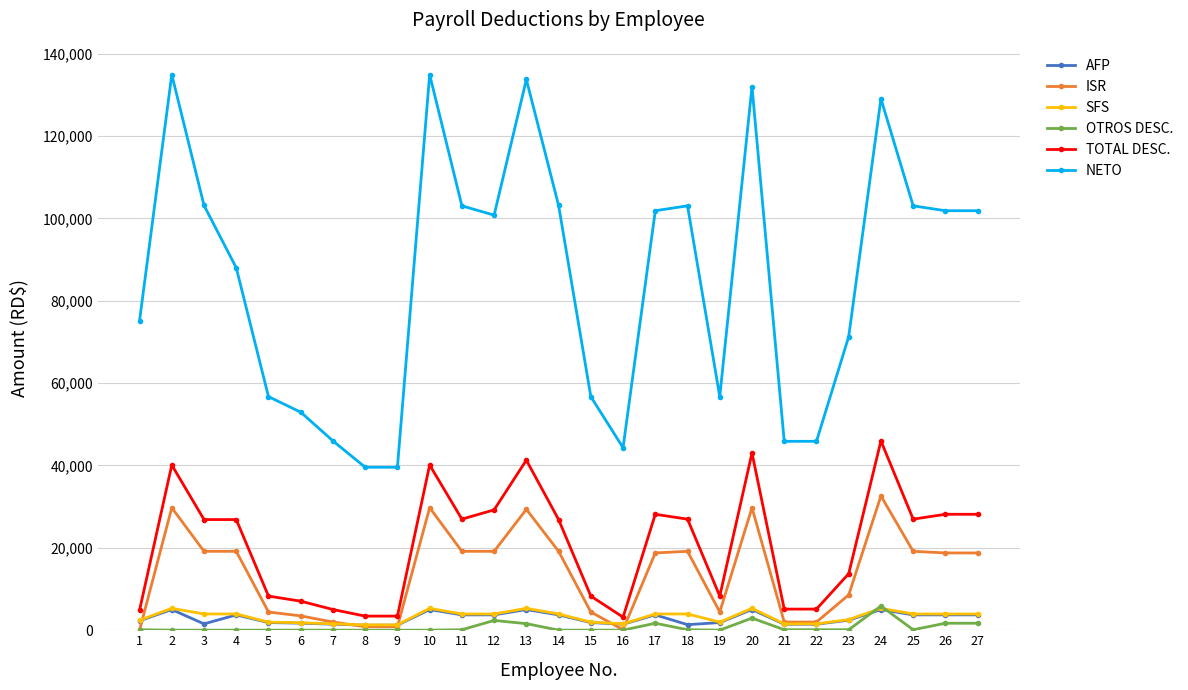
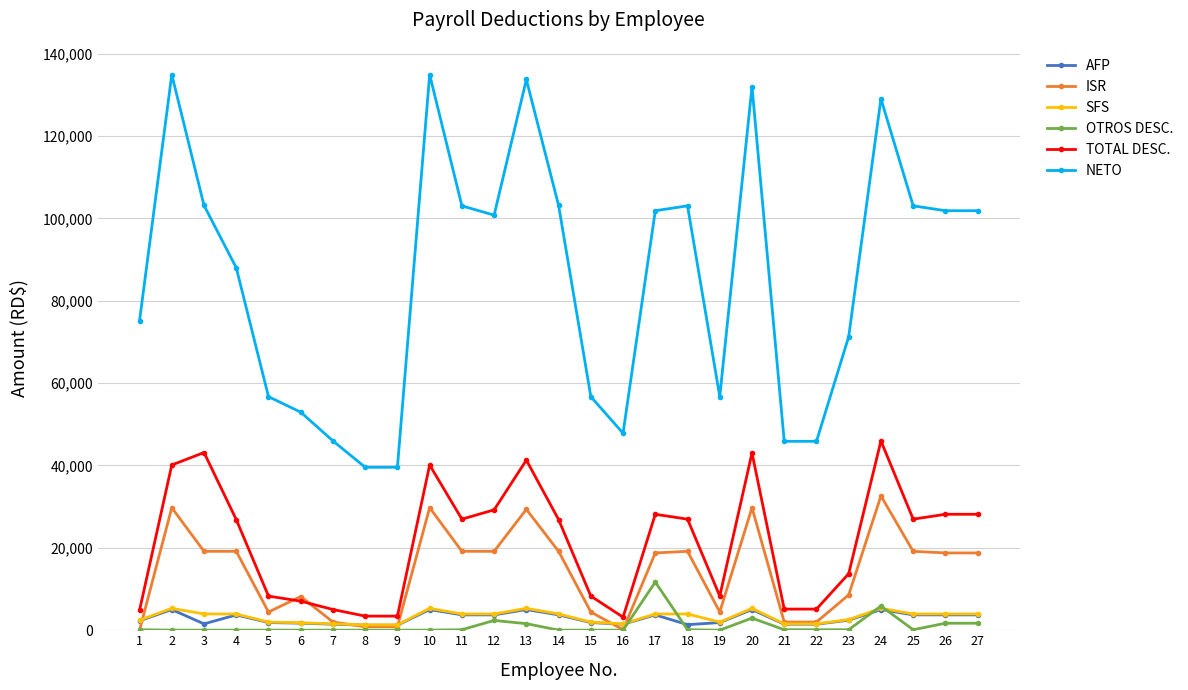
  {
    "AFP": {
      "3": "2,000",
      "18": "1,000"
    },
    "ISR": {
      "2": "30,000",
      "3": "19,000",
      "4": "19,000",
      "5": "4,000",
-     "6": "3,000",
+     "6": "8,000",
      "10": "30,000",
      "11": "19,000",
      "12": "19,000",
      "13": "29,000",
      "14": "19,000",
      "15": "4,000",
      "17": "19,000",
      "18": "19,000",
      "19": "4,000",
      "20": "30,000",
      "23": "9,000",
      "24": "33,000",
      "25": "19,000",
      "26": "19,000",
      "27": "19,000"
    },
    "SFS": {
      "3": "4,000",
      "18": "4,000"
    },
    "OTROS DESC.": {
      "2": "0",
      "3": "0",
      "4": "0",
      "5": "0",
      "6": "0",
      "7": "0",
      "8": "0",
      "9": "0",
      "10": "0",
      "11": "0",
      "12": "2,000",
      "13": "2,000",
      "14": "0",
      "15": "0",
-     "17": "2,000",
+     "17": "12,000",
      "18": "0",
      "19": "0",
      "20": "3,000",
      "21": "0",
      "22": "0",
      "23": "0",
      "25": "0",
      "26": "2,000",
      "27": "2,000"
    },
    "TOTAL DESC.": {
      "1": "5,000",
      "2": "40,000",
-     "3": "27,000",
+     "3": "43,000",
      "4": "27,000",
      "5": "8,000",
      "6": "7,000",
      "7": "5,000",
      "8": "3,000",
      "9": "3,000",
      "10": "40,000",
      "11": "27,000",
      "12": "29,000",
      "13": "41,000",
      "14": "27,000",
      "15": "8,000",
      "16": "3,000",
      "17": "28,000",
      "18": "27,000",
      "19": "8,000",
      "20": "43,000",
      "21": "5,000",
      "22": "5,000",
      "23": "14,000",
      "24": "46,000",
      "25": "27,000",
      "26": "28,000",
      "27": "28,000"
    },
    "NETO": {
      "1": "75,000",
      "2": "135,000",
      "3": "103,000",
      "4": "88,000",
      "5": "57,000",
      "6": "53,000",
      "7": "46,000",
      "8": "40,000",
      "9": "40,000",
      "10": "135,000",
      "11": "103,000",
      "12": "101,000",
      "13": "134,000",
      "14": "103,000",
      "15": "57,000",
-     "16": "44,000",
+     "16": "48,000",
      "17": "102,000",
      "18": "103,000",
      "19": "57,000",
      "20": "132,000",
      "21": "46,000",
      "22": "46,000",
      "23": "71,000",
      "24": "129,000",
      "25": "103,000",
      "26": "102,000",
      "27": "102,000"
    }
  }
